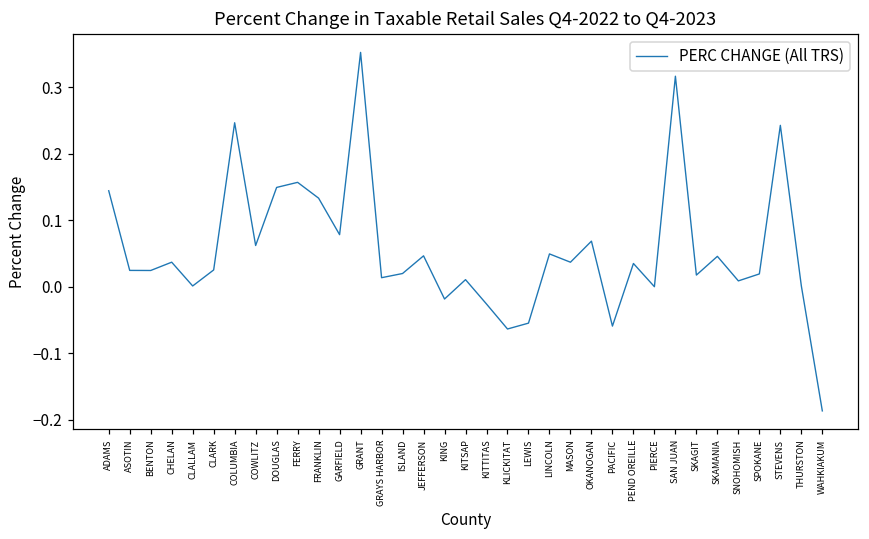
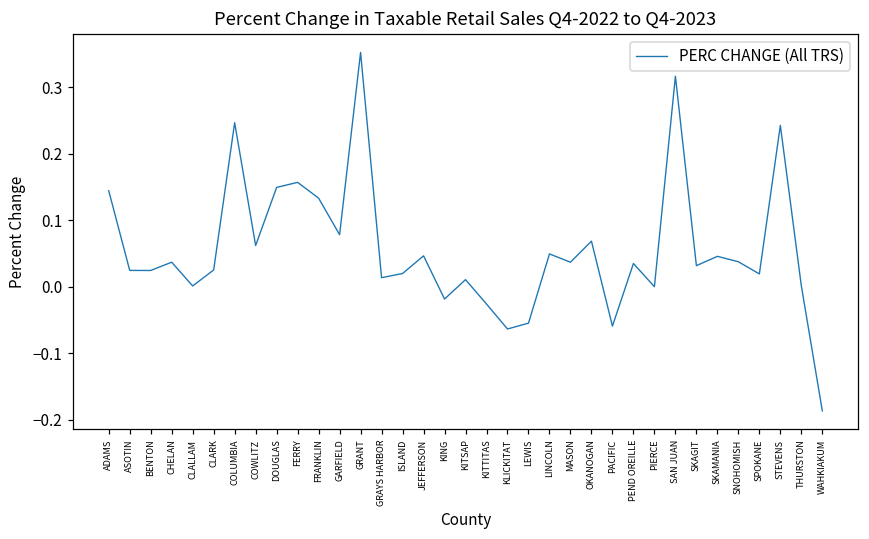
  {
    "ADAMS": 0.14,
    "ASOTIN": 0.02,
    "BENTON": 0.02,
    "CHELAN": 0.04,
    "CLALLAM": 0.00,
    "CLARK": 0.03,
    "COLUMBIA": 0.25,
    "COWLITZ": 0.06,
    "DOUGLAS": 0.15,
    "FERRY": 0.16,
    "FRANKLIN": 0.13,
    "GARFIELD": 0.08,
    "GRANT": 0.35,
    "GRAYS HARBOR": 0.01,
    "ISLAND": 0.02,
    "JEFFERSON": 0.05,
    "KING": -0.02,
    "KITSAP": 0.01,
    "KITTITAS": -0.03,
    "KLICKITAT": -0.06,
    "LEWIS": -0.05,
    "LINCOLN": 0.05,
    "MASON": 0.04,
    "OKANOGAN": 0.07,
    "PACIFIC": -0.06,
    "PEND OREILLE": 0.04,
    "PIERCE": 0.00,
    "SAN JUAN": 0.32,
-   "SKAGIT": 0.02,
+   "SKAGIT": 0.03,
    "SKAMANIA": 0.05,
-   "SNOHOMISH": 0.01,
+   "SNOHOMISH": 0.04,
    "SPOKANE": 0.02,
    "STEVENS": 0.24,
    "THURSTON": 0.00,
    "WAHKIAKUM": -0.19
  }
